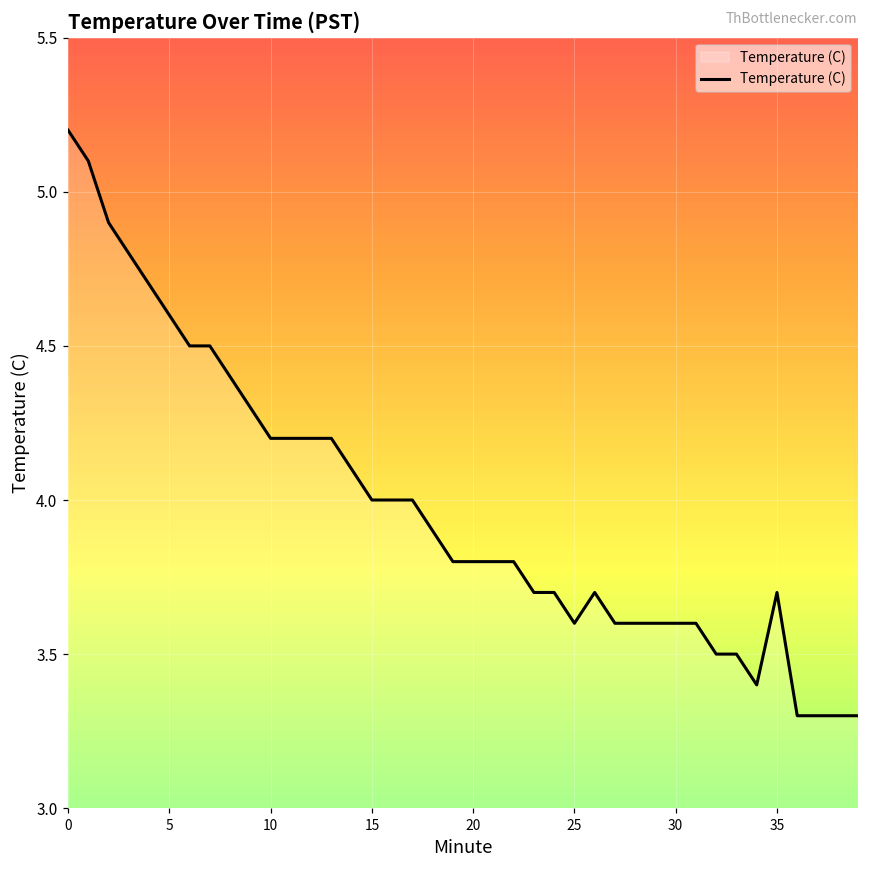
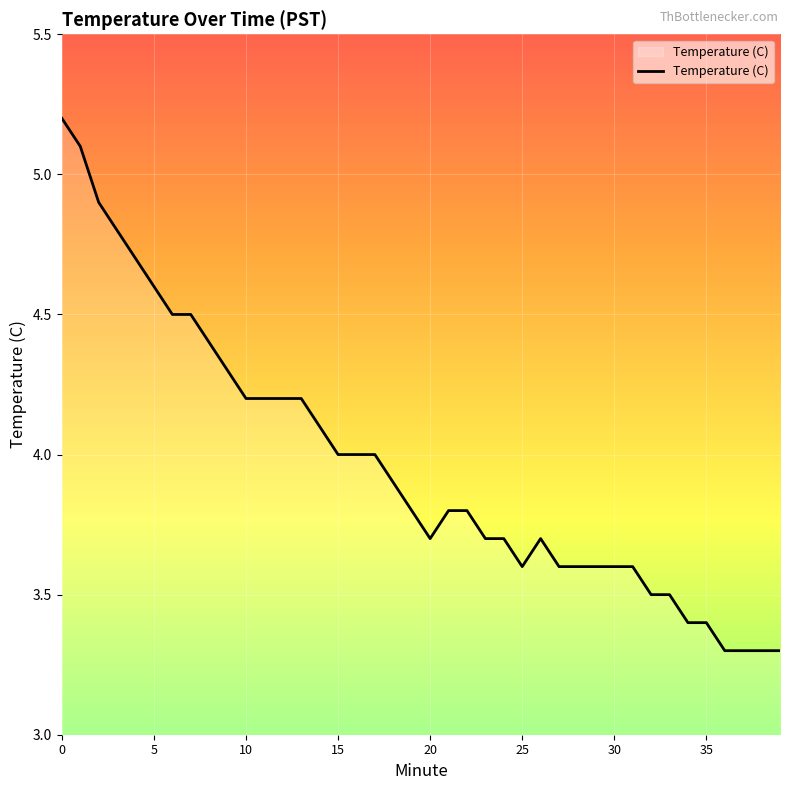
  {
    "0": 5.2,
    "5": 4.6,
    "10": 4.2,
    "15": 4.0,
-   "20": 3.8,
+   "20": 3.7,
    "25": 3.6,
    "30": 3.6,
-   "35": 3.7
+   "35": 3.4
  }
